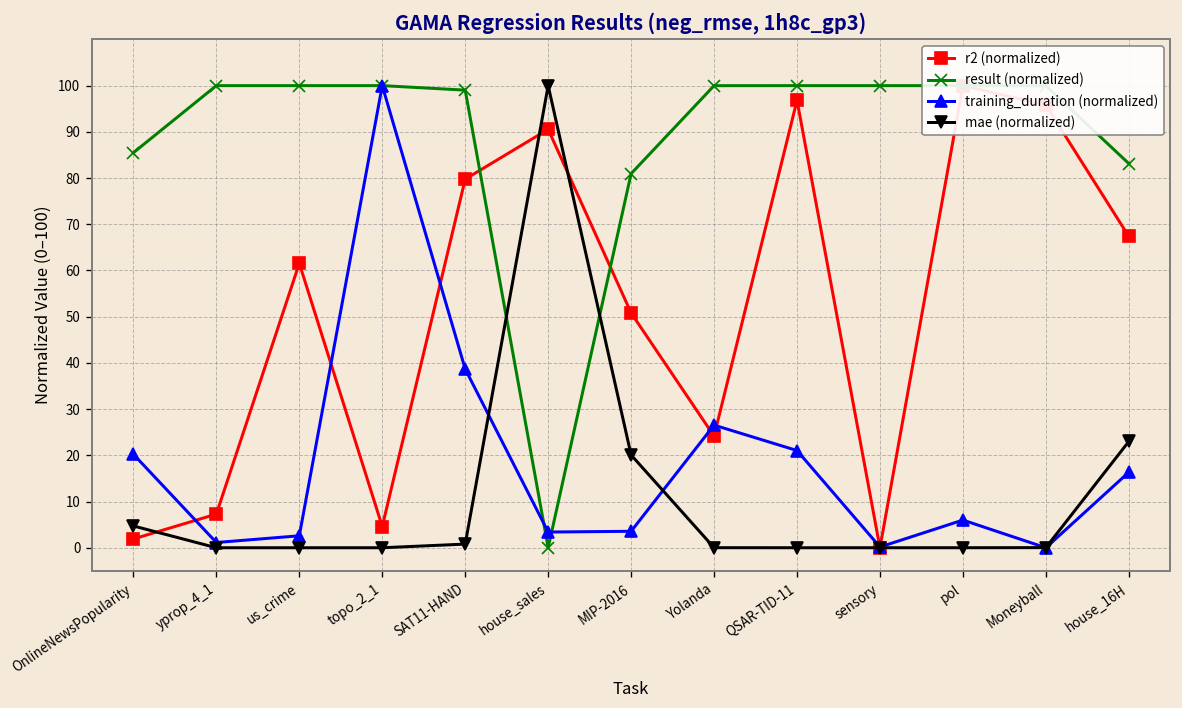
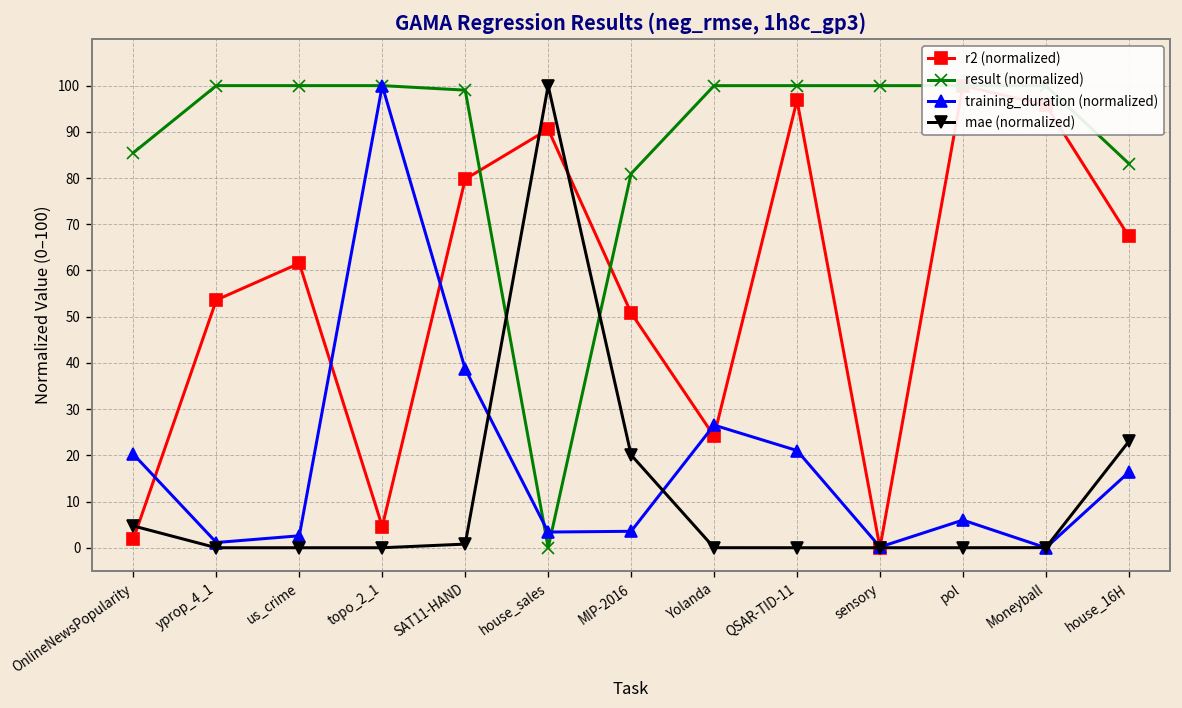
  {
    "r2 (normalized)": {
      "OnlineNewsPopularity": 2,
-     "yprop_4_1": 7,
+     "yprop_4_1": 54,
      "us_crime": 62,
      "topo_2_1": 5,
      "SAT11-HAND": 80,
      "house_sales": 91,
      "MIP-2016": 51,
      "Yolanda": 24,
      "QSAR-TID-11": 97,
      "house_16H": 67
    },
    "result (normalized)": {
      "OnlineNewsPopularity": 85,
      "yprop_4_1": 100,
      "us_crime": 100,
      "SAT11-HAND": 99,
      "house_sales": 0,
      "MIP-2016": 81,
      "Yolanda": 100,
      "QSAR-TID-11": 100,
      "sensory": 100,
      "house_16H": 83
    },
    "training_duration (normalized)": {
      "OnlineNewsPopularity": 20,
      "yprop_4_1": 1,
      "us_crime": 3,
      "SAT11-HAND": 39,
      "house_sales": 3,
      "MIP-2016": 4,
      "Yolanda": 27,
      "QSAR-TID-11": 21,
      "pol": 6,
      "house_16H": 16
    },
    "mae (normalized)": {
      "OnlineNewsPopularity": 5,
      "yprop_4_1": 0,
      "us_crime": 0,
      "topo_2_1": 0,
      "SAT11-HAND": 1,
      "house_sales": 100,
      "MIP-2016": 20,
      "Yolanda": 0,
      "QSAR-TID-11": 0,
      "pol": 0,
      "house_16H": 23
    }
  }
